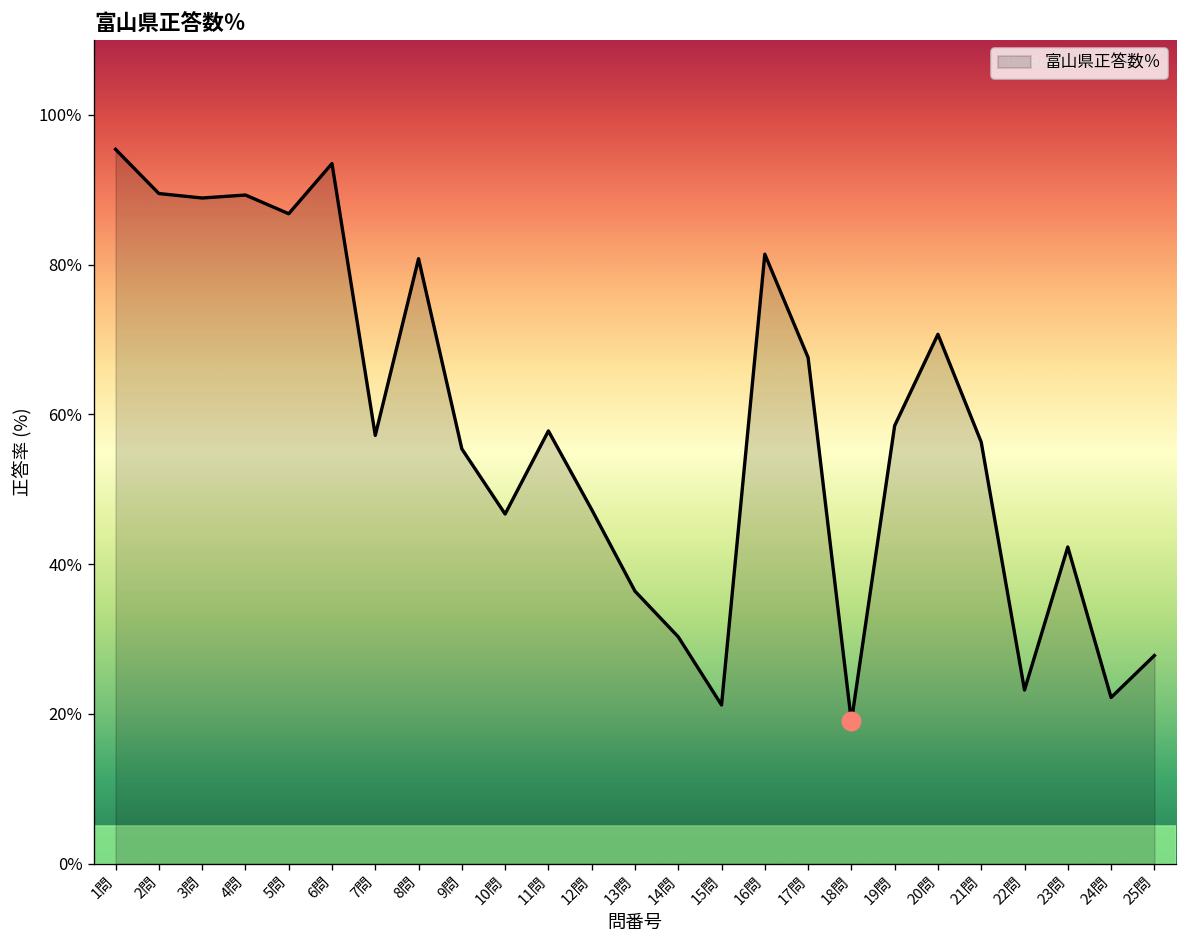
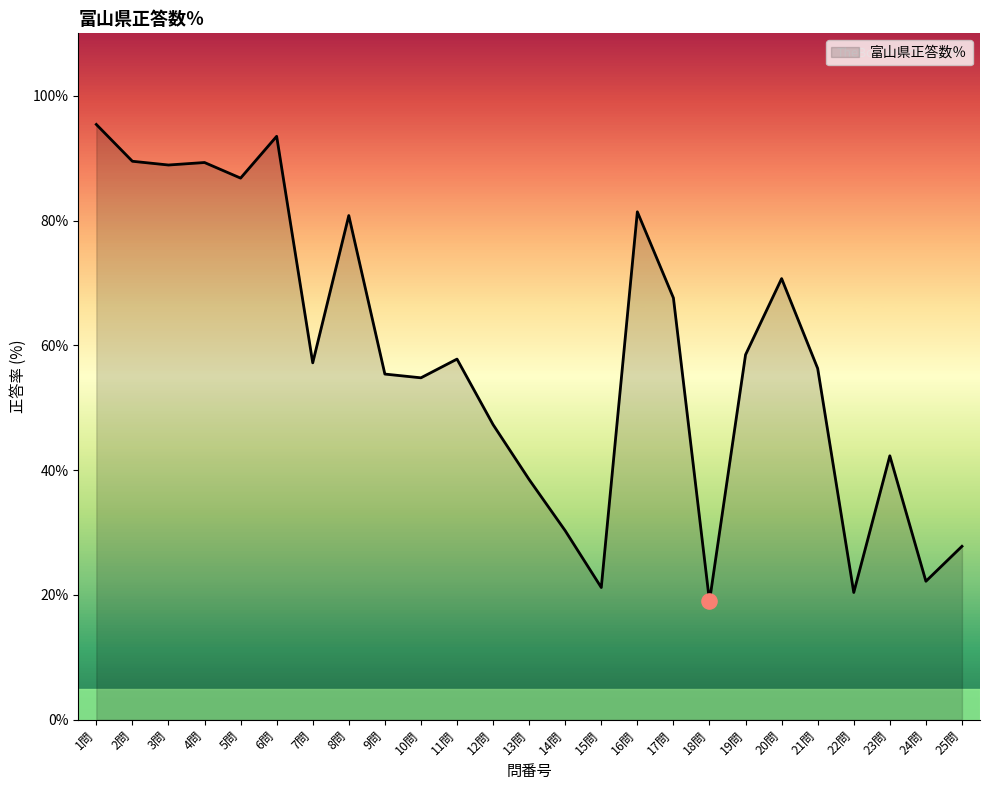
  {
    "富山県正答数％": {
      "1問": "95%",
      "2問": "90%",
      "3問": "89%",
      "4問": "89%",
      "5問": "87%",
      "6問": "94%",
      "7問": "57%",
      "8問": "81%",
      "9問": "55%",
-     "10問": "47%",
+     "10問": "55%",
      "11問": "58%",
      "12問": "47%",
-     "13問": "36%",
+     "13問": "39%",
      "14問": "30%",
      "15問": "21%",
      "16問": "81%",
      "17問": "68%",
      "19問": "59%",
      "20問": "71%",
      "21問": "56%",
-     "22問": "23%",
+     "22問": "20%",
      "23問": "42%",
      "24問": "22%",
      "25問": "28%"
    }
  }
